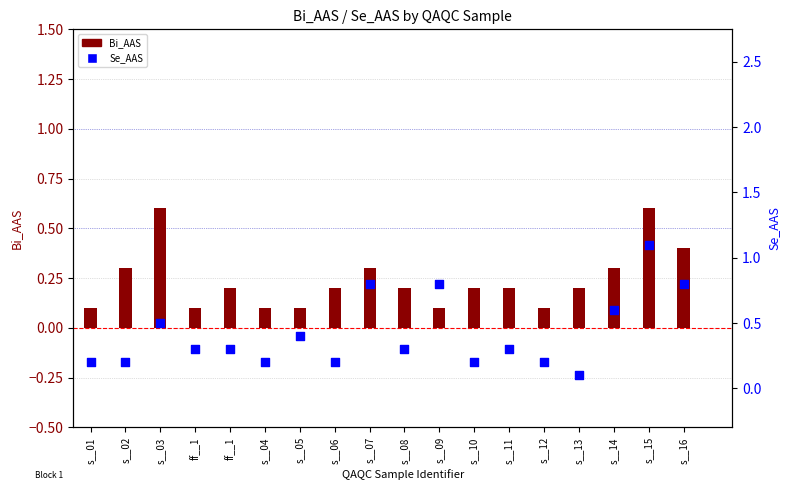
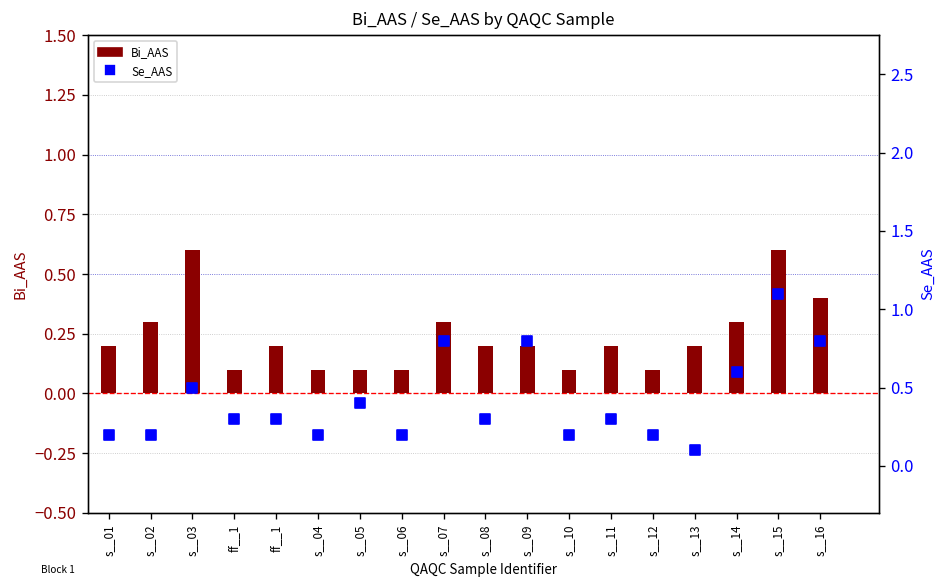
  {
    "Bi_AAS": {
-     "s__01": 0.1,
+     "s__01": 0.2,
      "s__02": 0.3,
      "s__03": 0.6,
      "s__04": 0.1,
      "s__05": 0.1,
-     "s__06": 0.2,
+     "s__06": 0.1,
      "s__07": 0.3,
      "s__08": 0.2,
-     "s__09": 0.1,
-     "s__10": 0.2,
+     "s__09": 0.2,
+     "s__10": 0.1,
      "s__11": 0.2,
      "s__12": 0.1,
      "s__13": 0.2,
      "s__14": 0.3,
      "s__15": 0.6,
      "s__16": 0.4
    }
  }
